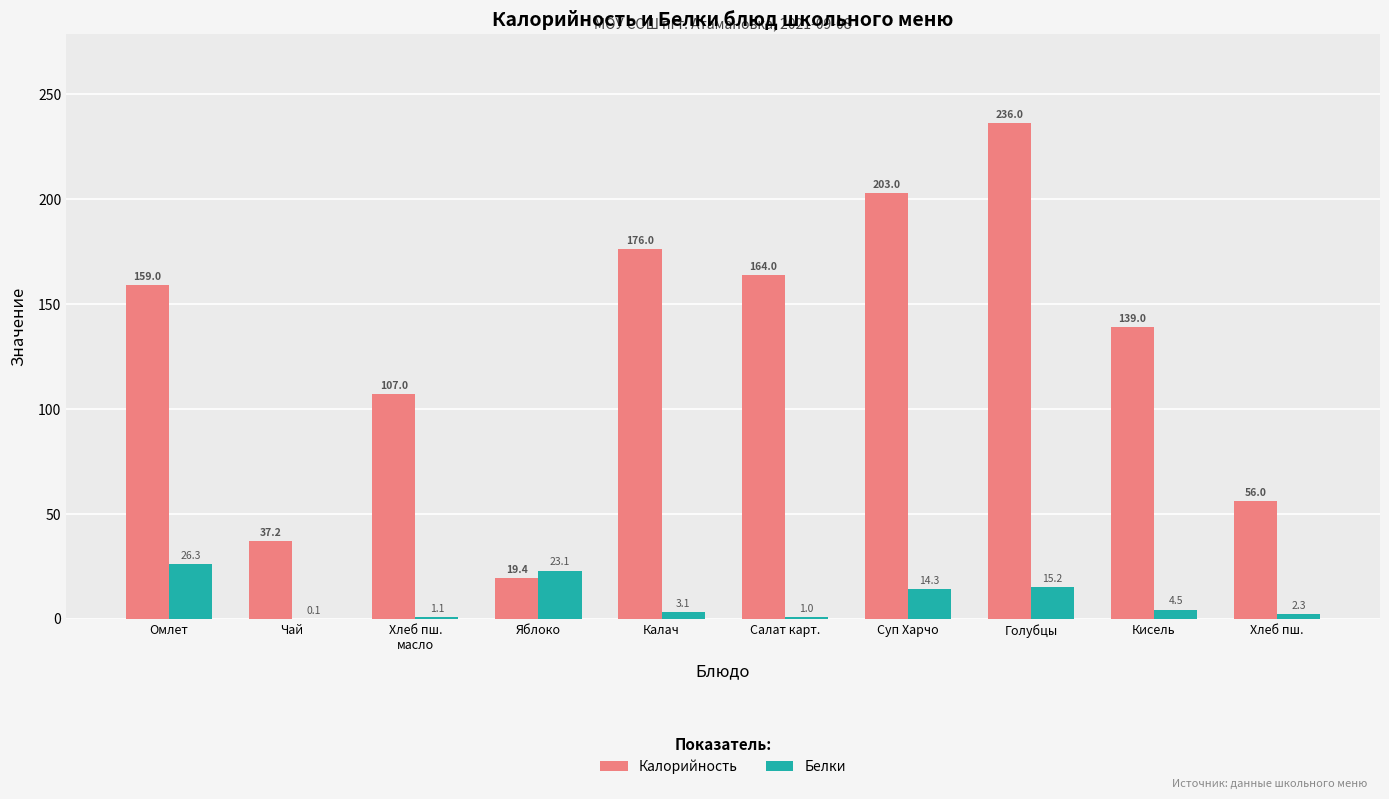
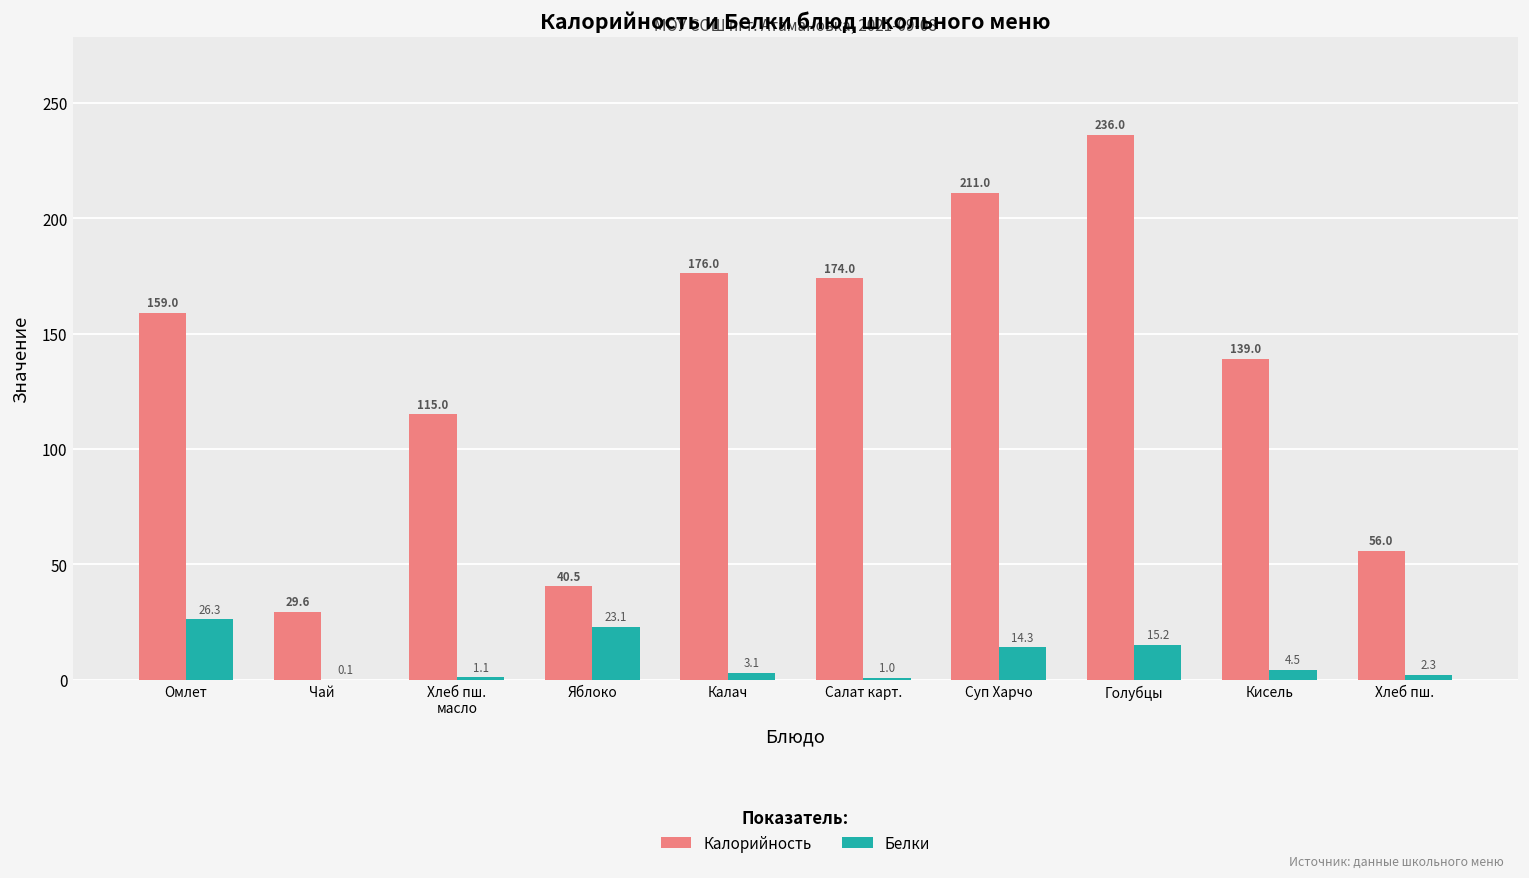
  {
    "Калорийность": {
      "Омлет": 159.0,
-     "Чай": 37.2,
-     "Хлеб пш. масло": 107.0,
-     "Яблоко": 19.4,
+     "Чай": 29.6,
+     "Хлеб пш. масло": 115.0,
+     "Яблоко": 40.5,
      "Калач": 176.0,
-     "Салат карт.": 164.0,
-     "Суп Харчо": 203.0,
+     "Салат карт.": 174.0,
+     "Суп Харчо": 211.0,
      "Голубцы": 236.0,
      "Кисель": 139.0,
      "Хлеб пш.": 56.0
    },
    "Белки": {
      "Омлет": 26.3,
      "Чай": 0.1,
      "Хлеб пш. масло": 1.1,
      "Яблоко": 23.1,
      "Калач": 3.1,
      "Салат карт.": 1.0,
      "Суп Харчо": 14.3,
      "Голубцы": 15.2,
      "Кисель": 4.5,
      "Хлеб пш.": 2.3
    }
  }
